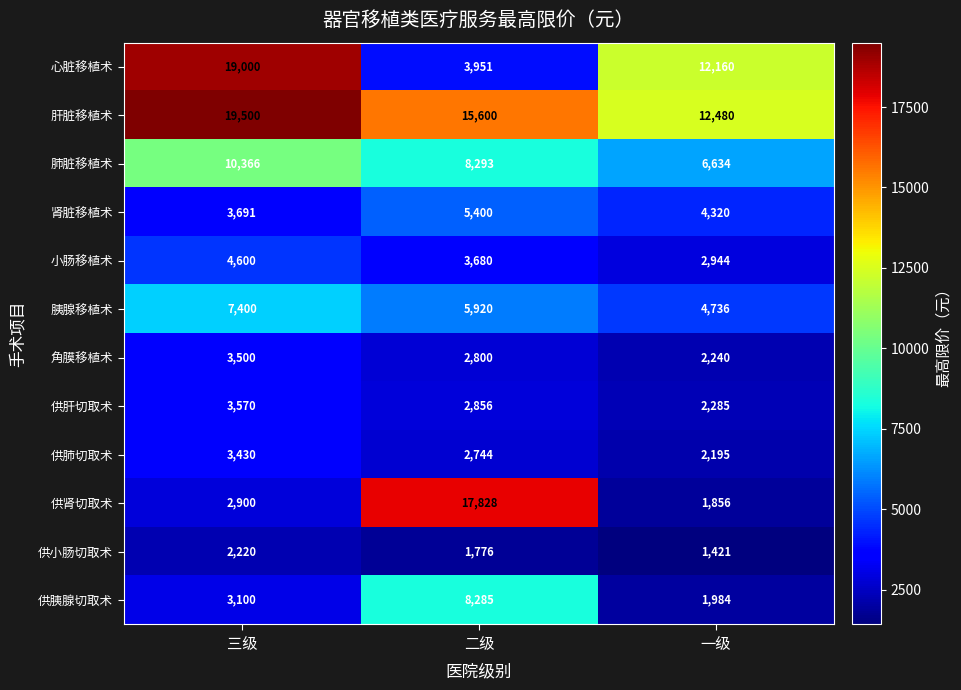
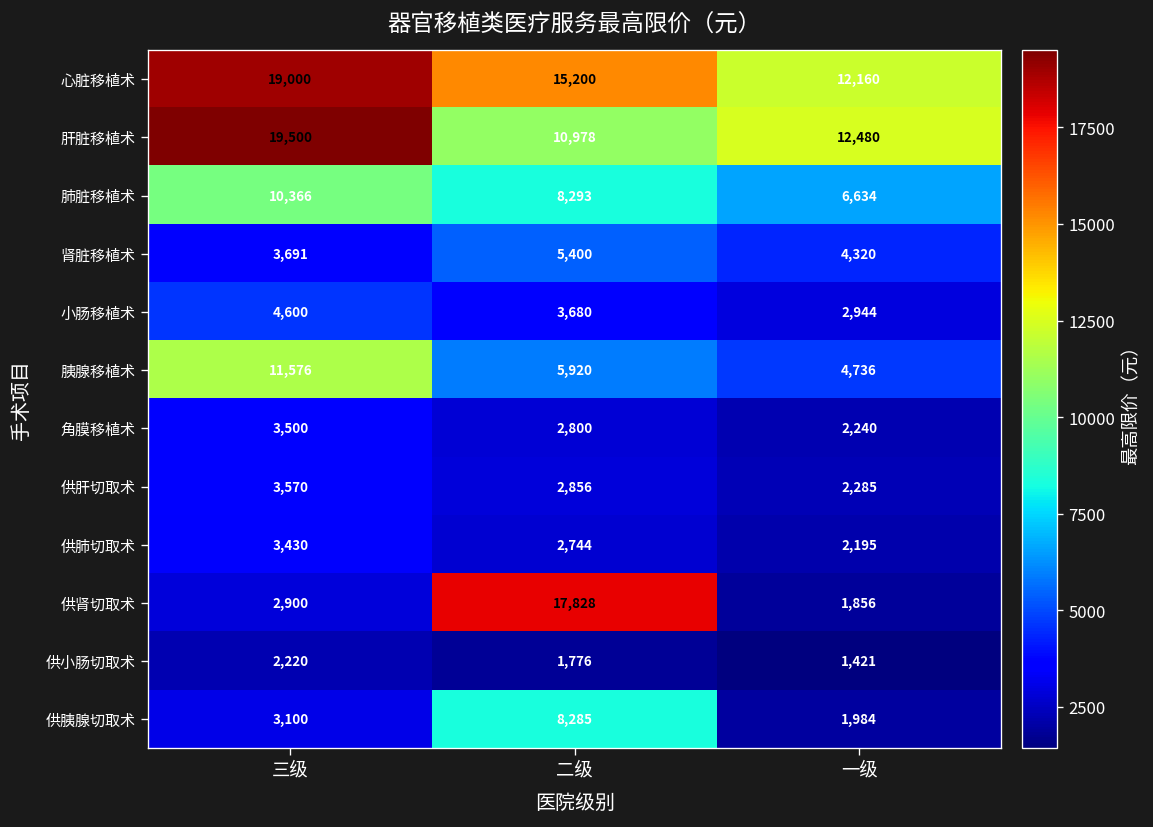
  {
    "心脏移植术": {
      "三级": "19,000",
-     "二级": "3,951",
+     "二级": "15,200",
      "一级": "12,160"
    },
    "肝脏移植术": {
      "三级": "19,500",
-     "二级": "15,600",
+     "二级": "10,978",
      "一级": "12,480"
    },
    "肺脏移植术": {
      "三级": "10,366",
      "二级": "8,293",
      "一级": "6,634"
    },
    "肾脏移植术": {
      "三级": "3,691",
      "二级": "5,400",
      "一级": "4,320"
    },
    "小肠移植术": {
      "三级": "4,600",
      "二级": "3,680",
      "一级": "2,944"
    },
    "胰腺移植术": {
-     "三级": "7,400",
+     "三级": "11,576",
      "二级": "5,920",
      "一级": "4,736"
    },
    "角膜移植术": {
      "三级": "3,500",
      "二级": "2,800",
      "一级": "2,240"
    },
    "供肝切取术": {
      "三级": "3,570",
      "二级": "2,856",
      "一级": "2,285"
    },
    "供肺切取术": {
      "三级": "3,430",
      "二级": "2,744",
      "一级": "2,195"
    },
    "供肾切取术": {
      "三级": "2,900",
      "二级": "17,828",
      "一级": "1,856"
    },
    "供小肠切取术": {
      "三级": "2,220",
      "二级": "1,776",
      "一级": "1,421"
    },
    "供胰腺切取术": {
      "三级": "3,100",
      "二级": "8,285",
      "一级": "1,984"
    }
  }
